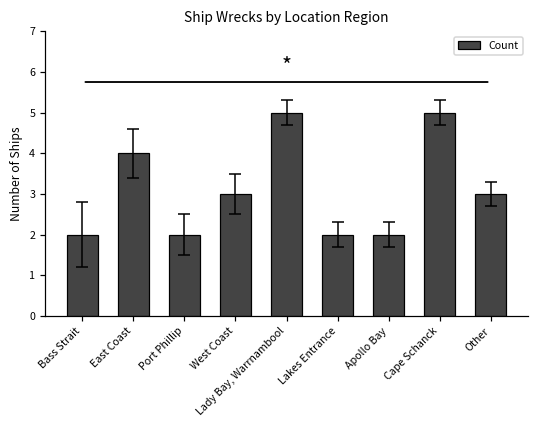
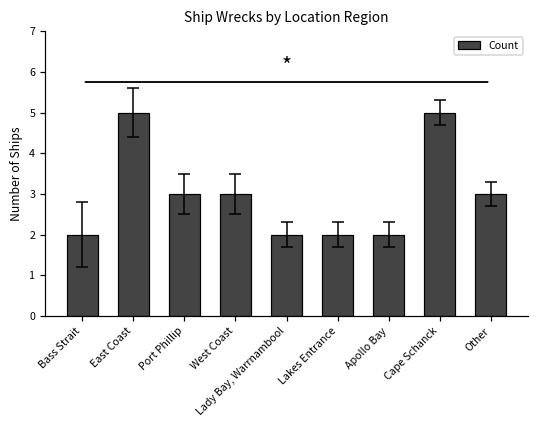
  {
    "Count": {
      "Bass Strait": 2,
-     "East Coast": 4,
-     "Port Phillip": 2,
+     "East Coast": 5,
+     "Port Phillip": 3,
      "West Coast": 3,
-     "Lady Bay, Warrnambool": 5,
+     "Lady Bay, Warrnambool": 2,
      "Lakes Entrance": 2,
      "Apollo Bay": 2,
      "Cape Schanck": 5,
      "Other": 3
    }
  }
